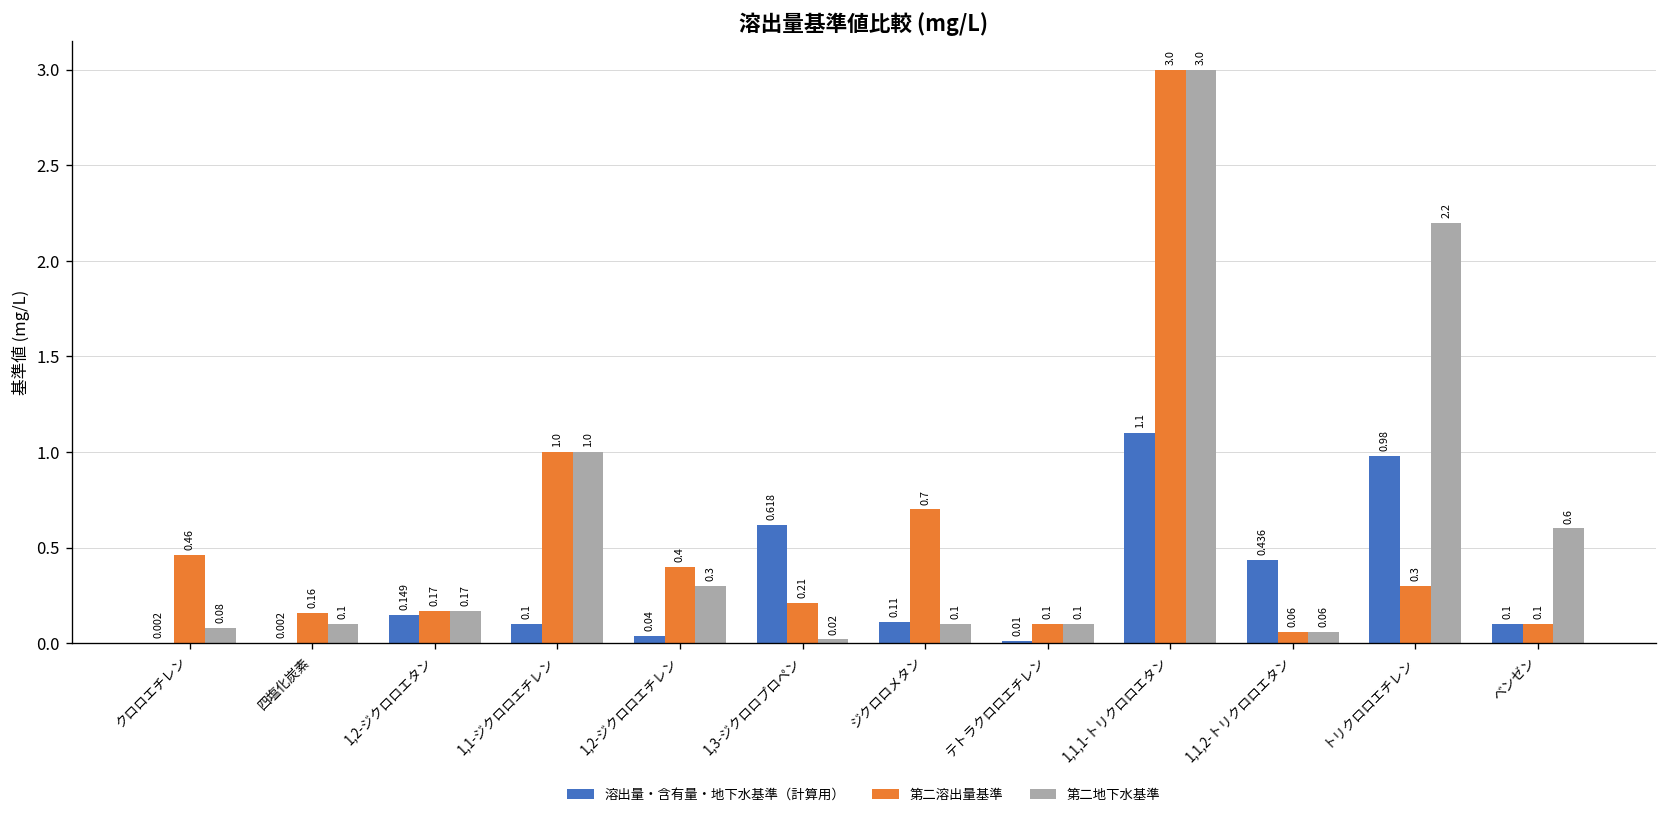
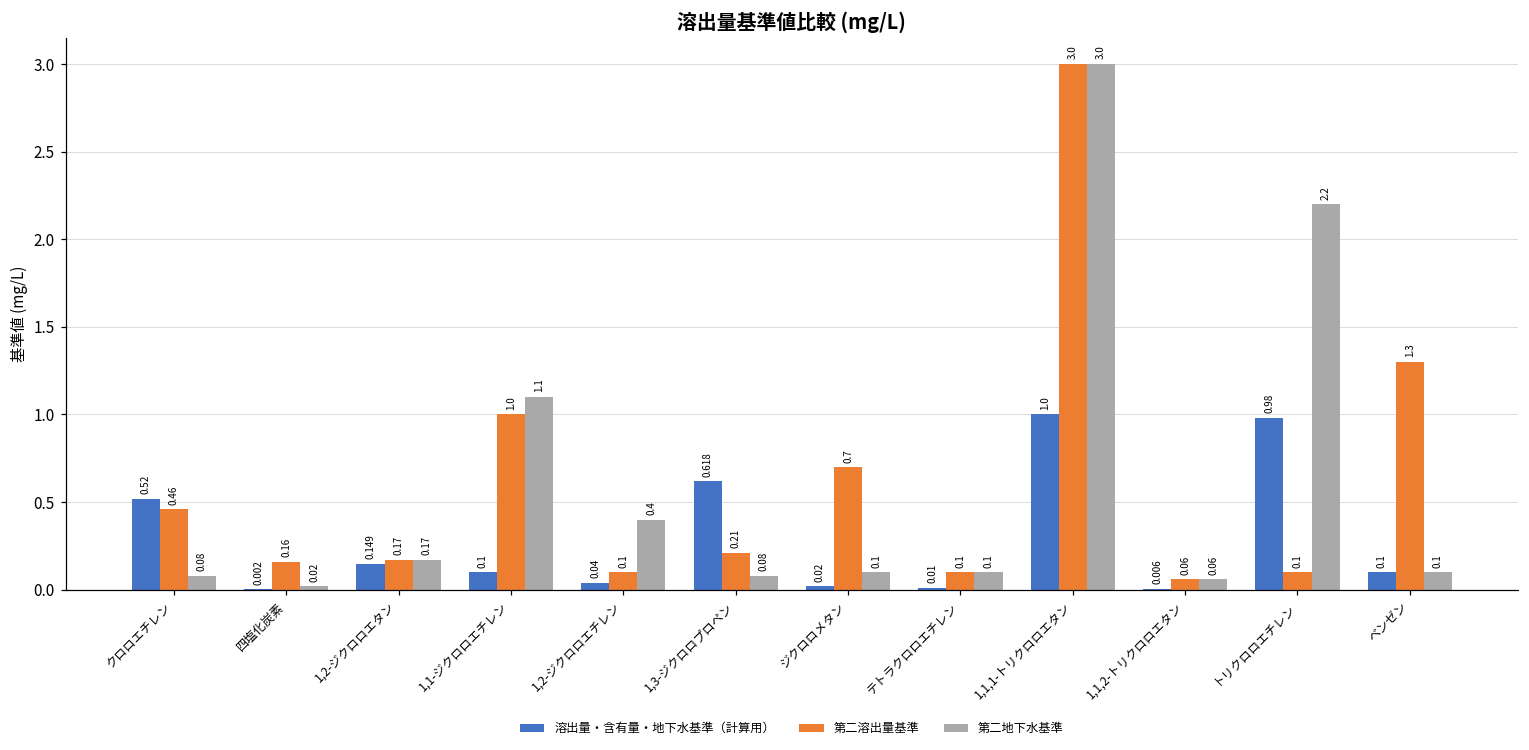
  {
    "溶出量・含有量・地下水基準（計算用）": {
-     "クロロエチレン": 0.002,
+     "クロロエチレン": 0.52,
      "四塩化炭素": 0.002,
      "1,2-ジクロロエタン": 0.149,
      "1,1-ジクロロエチレン": 0.1,
      "1,2-ジクロロエチレン": 0.04,
      "1,3-ジクロロプロペン": 0.618,
-     "ジクロロメタン": 0.11,
+     "ジクロロメタン": 0.02,
      "テトラクロロエチレン": 0.01,
-     "1,1,1-トリクロロエタン": 1.1,
-     "1,1,2-トリクロロエタン": 0.436,
+     "1,1,1-トリクロロエタン": 1.0,
+     "1,1,2-トリクロロエタン": 0.006,
      "トリクロロエチレン": 0.98,
      "ベンゼン": 0.1
    },
    "第二溶出量基準": {
      "クロロエチレン": 0.46,
      "四塩化炭素": 0.16,
      "1,2-ジクロロエタン": 0.17,
      "1,1-ジクロロエチレン": 1.0,
-     "1,2-ジクロロエチレン": 0.4,
+     "1,2-ジクロロエチレン": 0.1,
      "1,3-ジクロロプロペン": 0.21,
      "ジクロロメタン": 0.7,
      "テトラクロロエチレン": 0.1,
      "1,1,1-トリクロロエタン": 3.0,
      "1,1,2-トリクロロエタン": 0.06,
-     "トリクロロエチレン": 0.3,
-     "ベンゼン": 0.1
+     "トリクロロエチレン": 0.1,
+     "ベンゼン": 1.3
    },
    "第二地下水基準": {
      "クロロエチレン": 0.08,
-     "四塩化炭素": 0.1,
+     "四塩化炭素": 0.02,
      "1,2-ジクロロエタン": 0.17,
-     "1,1-ジクロロエチレン": 1.0,
-     "1,2-ジクロロエチレン": 0.3,
-     "1,3-ジクロロプロペン": 0.02,
+     "1,1-ジクロロエチレン": 1.1,
+     "1,2-ジクロロエチレン": 0.4,
+     "1,3-ジクロロプロペン": 0.08,
      "ジクロロメタン": 0.1,
      "テトラクロロエチレン": 0.1,
      "1,1,1-トリクロロエタン": 3.0,
      "1,1,2-トリクロロエタン": 0.06,
      "トリクロロエチレン": 2.2,
-     "ベンゼン": 0.6
+     "ベンゼン": 0.1
    }
  }
